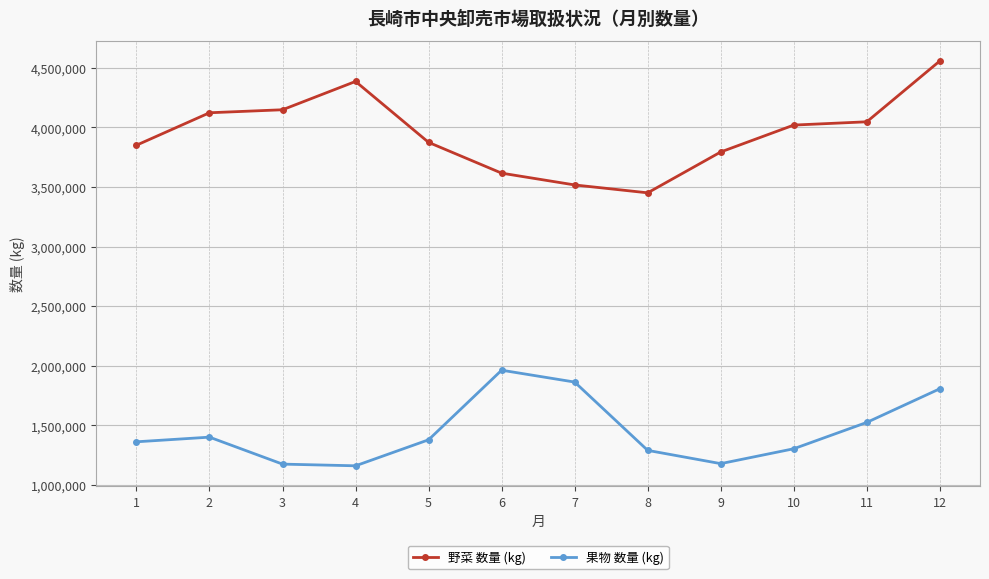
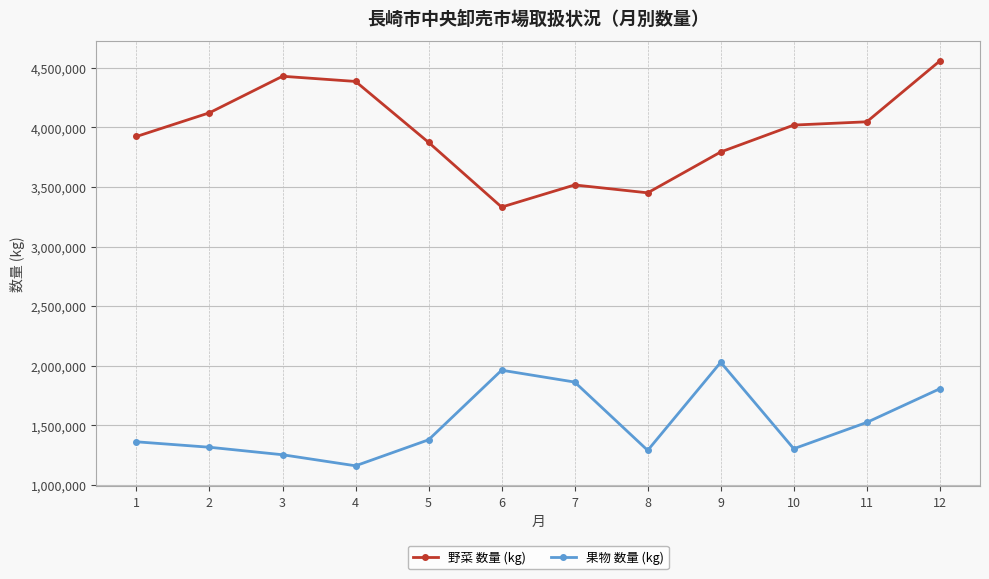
  {
    "野菜 数量 (kg)": {
-     "1": "3,850,000",
+     "1": "3,920,000",
      "2": "4,120,000",
-     "3": "4,150,000",
+     "3": "4,430,000",
      "4": "4,380,000",
      "5": "3,870,000",
-     "6": "3,620,000",
+     "6": "3,330,000",
      "7": "3,520,000",
      "8": "3,450,000",
      "9": "3,790,000",
      "10": "4,020,000",
      "11": "4,050,000",
      "12": "4,560,000"
    },
    "果物 数量 (kg)": {
      "1": "1,360,000",
-     "2": "1,400,000",
-     "3": "1,180,000",
+     "2": "1,320,000",
+     "3": "1,250,000",
      "4": "1,160,000",
      "5": "1,380,000",
      "6": "1,960,000",
      "7": "1,860,000",
      "8": "1,290,000",
-     "9": "1,180,000",
+     "9": "2,030,000",
      "10": "1,300,000",
      "11": "1,520,000",
      "12": "1,810,000"
    }
  }
